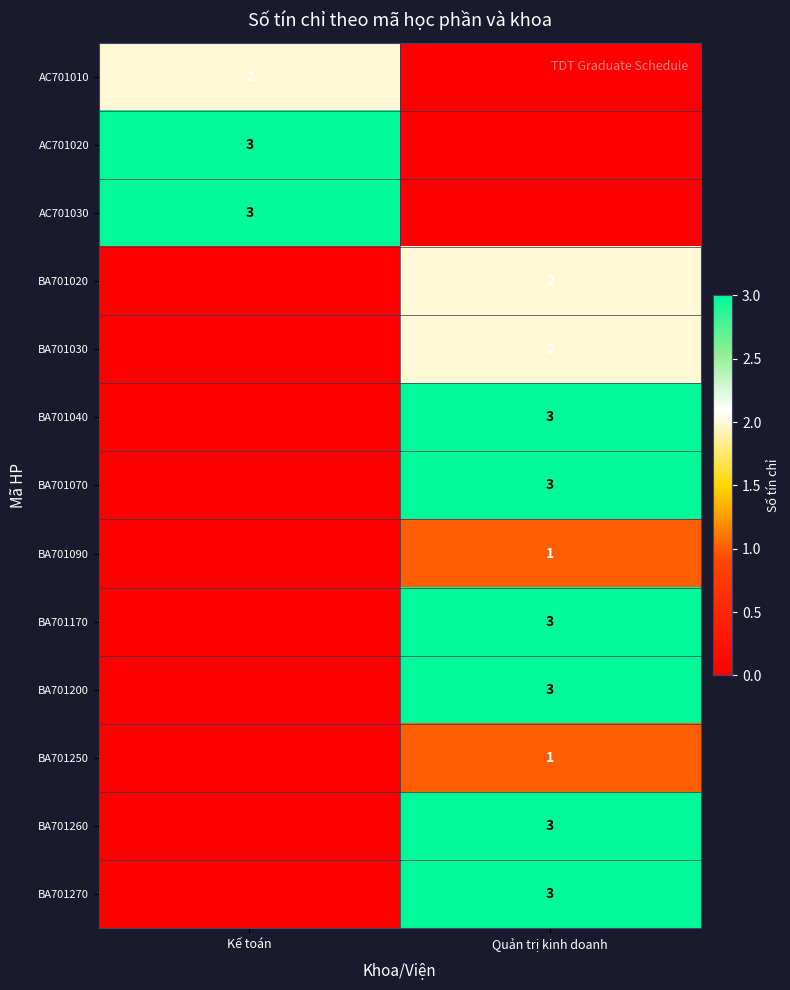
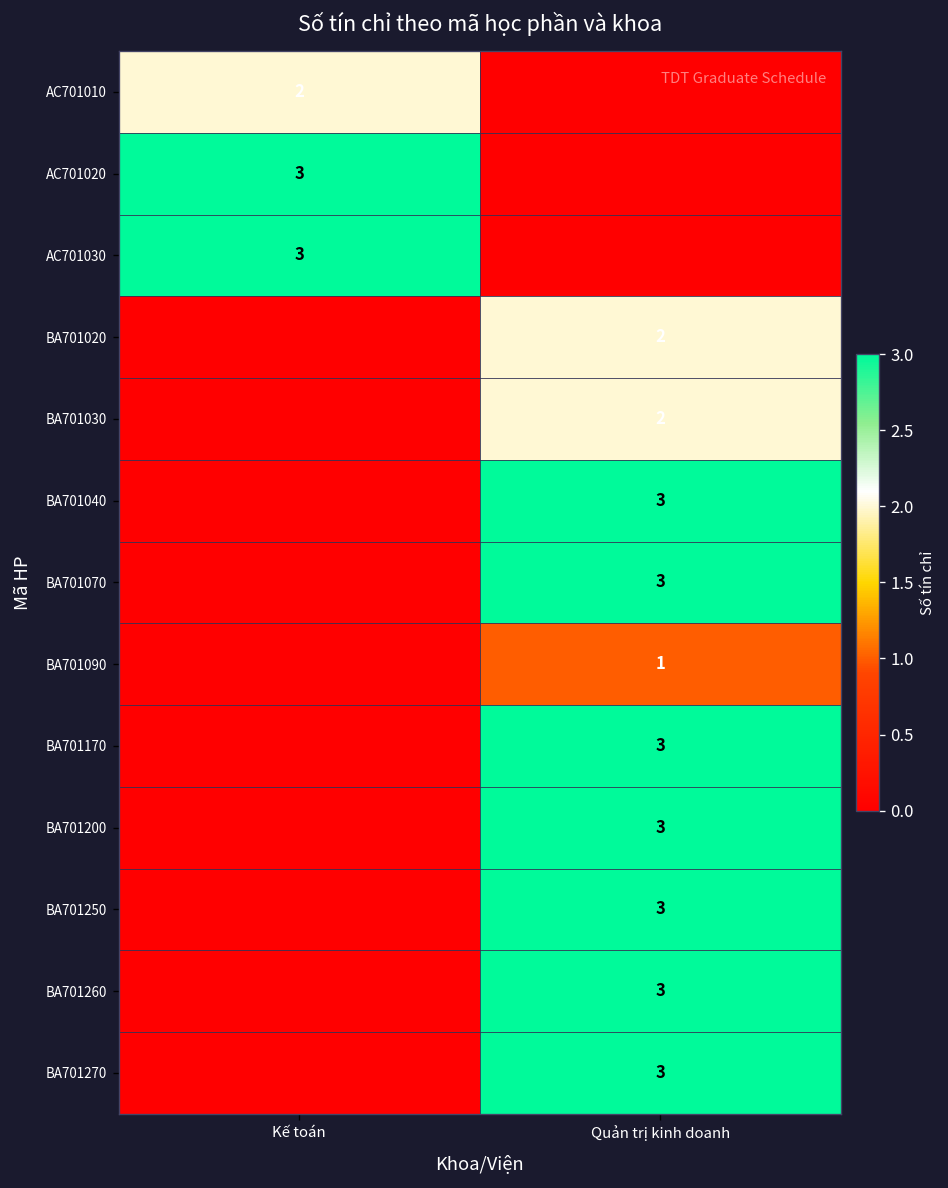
  {
    "AC701020": {
      "Kế toán": 3
    },
    "AC701030": {
      "Kế toán": 3
    },
    "BA701040": {
      "Quản trị kinh doanh": 3
    },
    "BA701070": {
      "Quản trị kinh doanh": 3
    },
    "BA701090": {
      "Quản trị kinh doanh": 1
    },
    "BA701170": {
      "Quản trị kinh doanh": 3
    },
    "BA701200": {
      "Quản trị kinh doanh": 3
    },
    "BA701250": {
-     "Quản trị kinh doanh": 1
+     "Quản trị kinh doanh": 3
    },
    "BA701260": {
      "Quản trị kinh doanh": 3
    },
    "BA701270": {
      "Quản trị kinh doanh": 3
    }
  }
